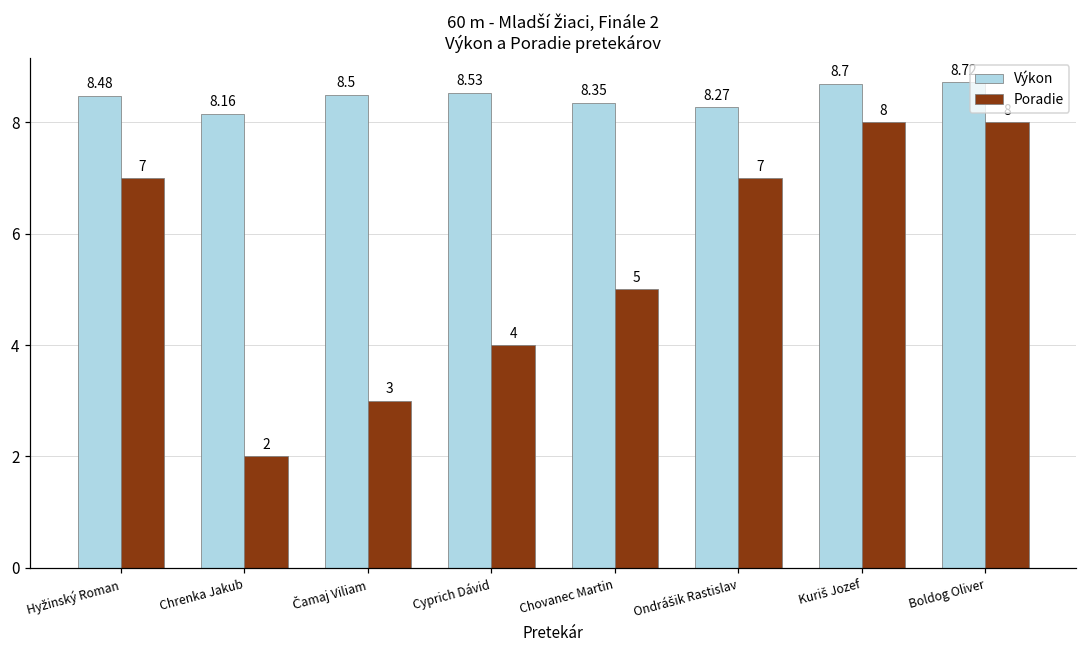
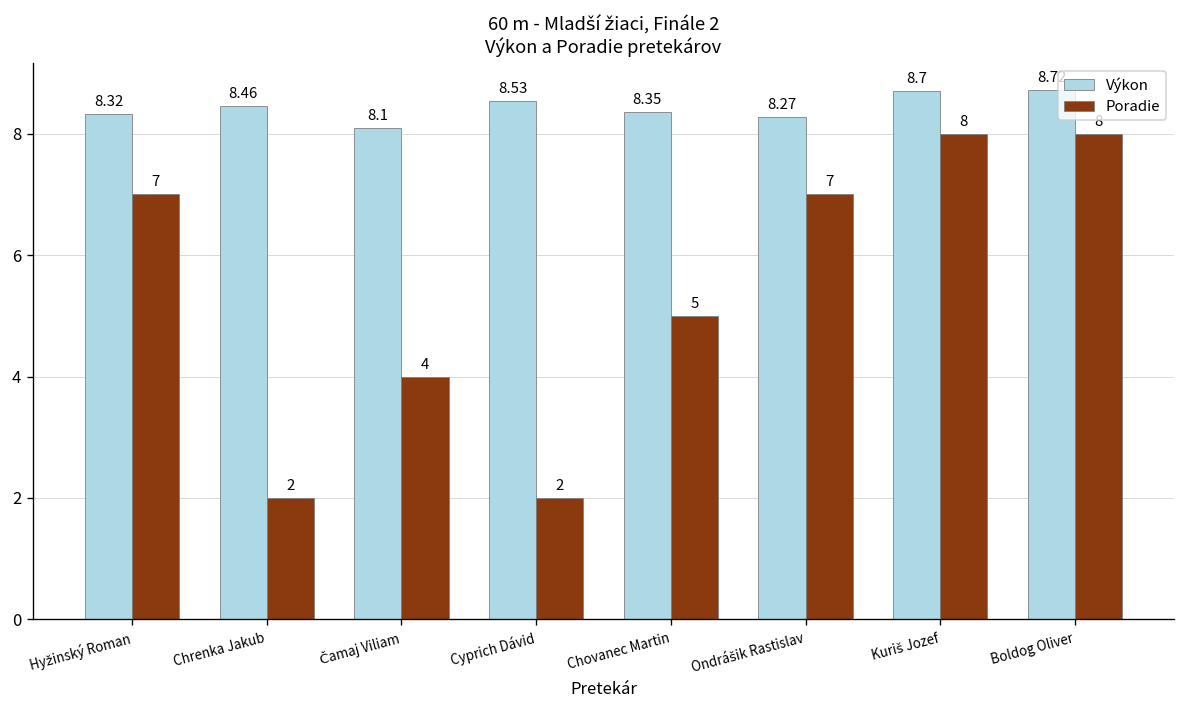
  {
    "Výkon": {
-     "Hyžinský Roman": 8.48,
-     "Chrenka Jakub": 8.16,
-     "Čamaj Viliam": 8.5,
+     "Hyžinský Roman": 8.32,
+     "Chrenka Jakub": 8.46,
+     "Čamaj Viliam": 8.1,
      "Cyprich Dávid": 8.53,
      "Chovanec Martin": 8.35,
      "Ondrášik Rastislav": 8.27,
      "Kuriš Jozef": 8.7
    },
    "Poradie": {
      "Hyžinský Roman": 7,
      "Chrenka Jakub": 2,
-     "Čamaj Viliam": 3,
-     "Cyprich Dávid": 4,
+     "Čamaj Viliam": 4,
+     "Cyprich Dávid": 2,
      "Chovanec Martin": 5,
      "Ondrášik Rastislav": 7,
      "Kuriš Jozef": 8
    }
  }
